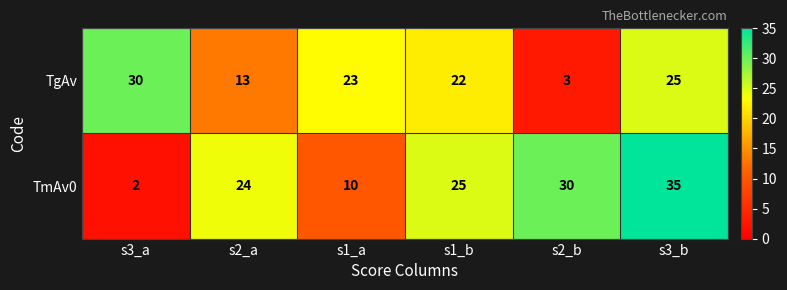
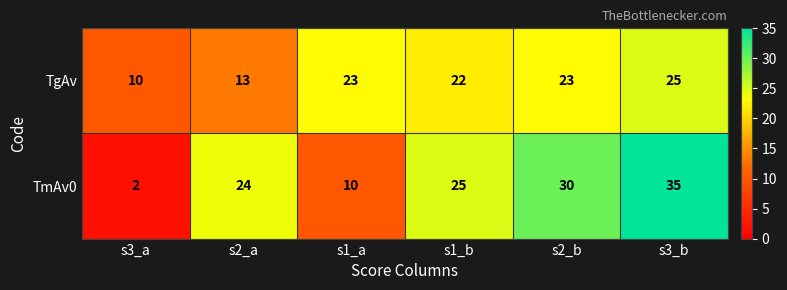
  {
    "TgAv": {
-     "s3_a": 30,
+     "s3_a": 10,
      "s2_a": 13,
      "s1_a": 23,
      "s1_b": 22,
-     "s2_b": 3,
+     "s2_b": 23,
      "s3_b": 25
    },
    "TmAv0": {
      "s3_a": 2,
      "s2_a": 24,
      "s1_a": 10,
      "s1_b": 25,
      "s2_b": 30,
      "s3_b": 35
    }
  }
